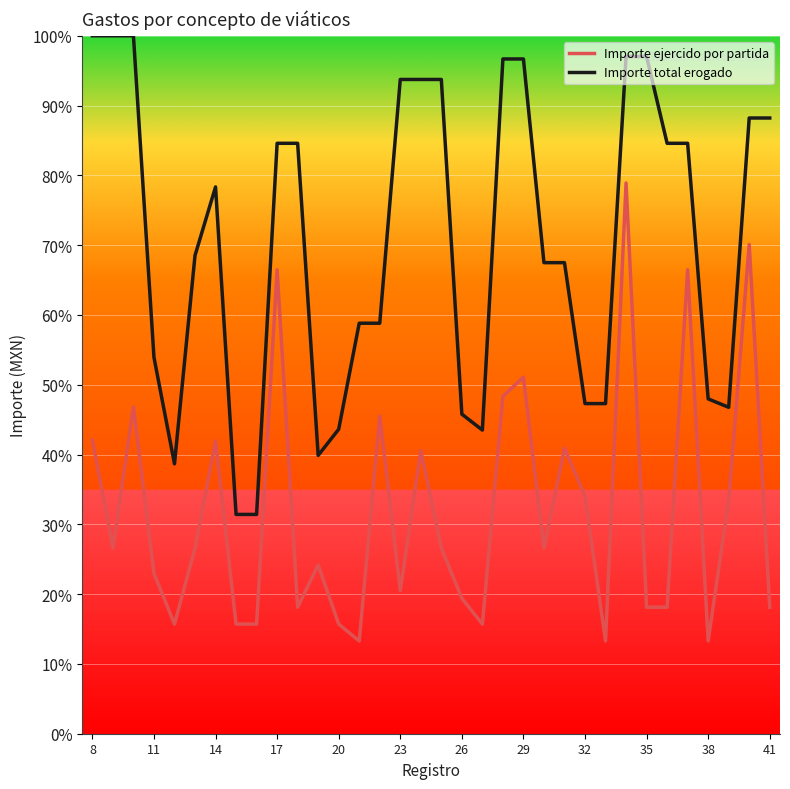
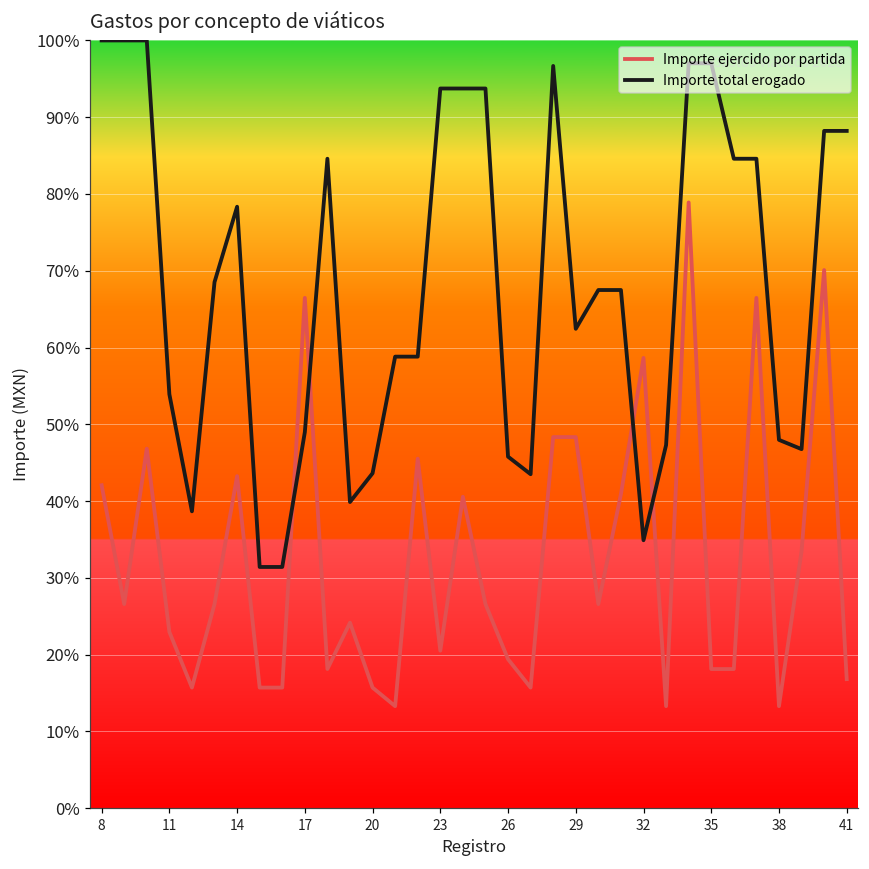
  {
    "Importe ejercido por partida": {
      "8": "42%",
      "11": "23%",
-     "14": "42%",
+     "14": "43%",
      "17": "66%",
      "20": "16%",
      "23": "21%",
      "26": "19%",
-     "29": "51%",
-     "32": "34%",
+     "29": "48%",
+     "32": "59%",
      "35": "18%",
      "38": "13%",
-     "41": "18%"
+     "41": "17%"
    },
    "Importe total erogado": {
      "8": "100%",
      "11": "54%",
      "14": "78%",
-     "17": "85%",
+     "17": "49%",
      "20": "44%",
      "23": "94%",
      "26": "46%",
-     "29": "97%",
-     "32": "47%",
+     "29": "62%",
+     "32": "35%",
      "38": "48%",
      "41": "88%"
    }
  }
